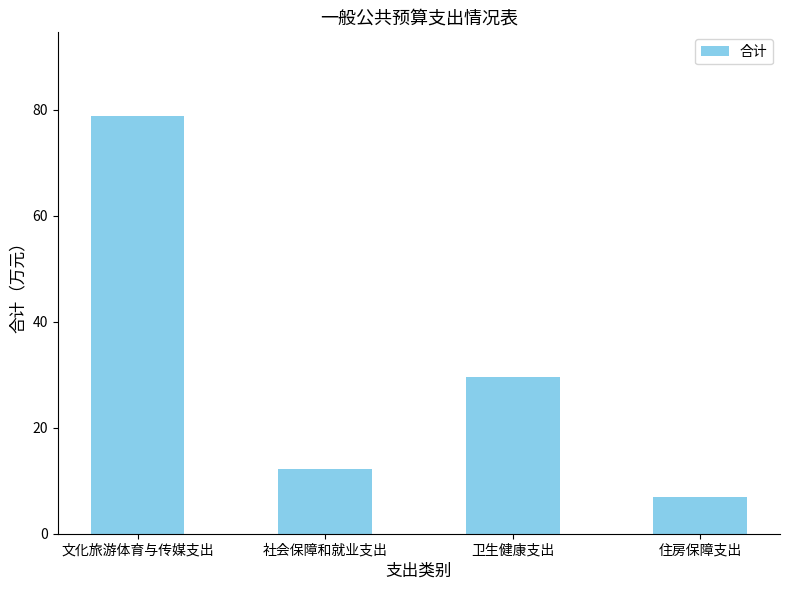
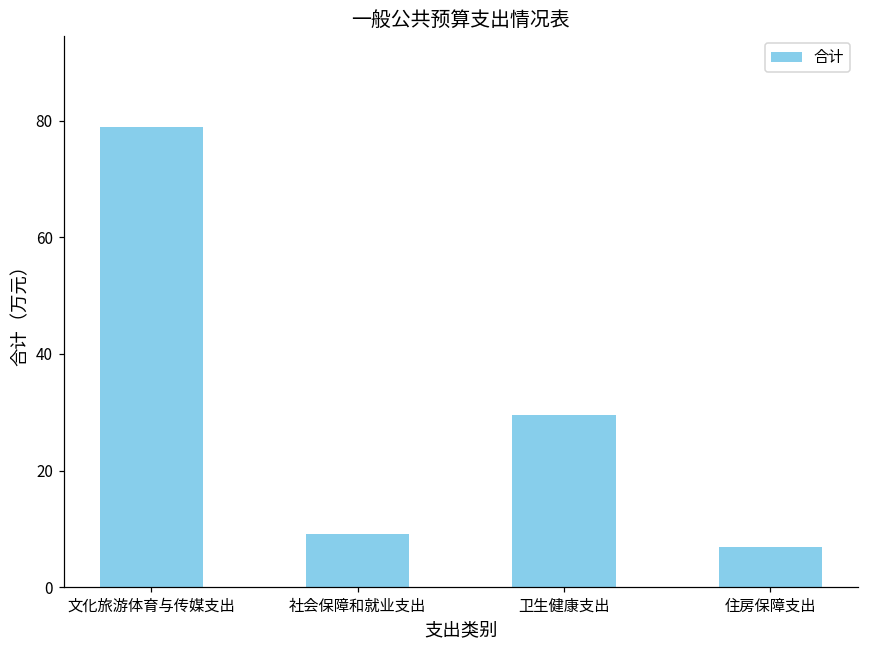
  {
    "文化旅游体育与传媒支出": 79,
-   "社会保障和就业支出": 12,
+   "社会保障和就业支出": 9,
    "卫生健康支出": 30,
    "住房保障支出": 7
  }
